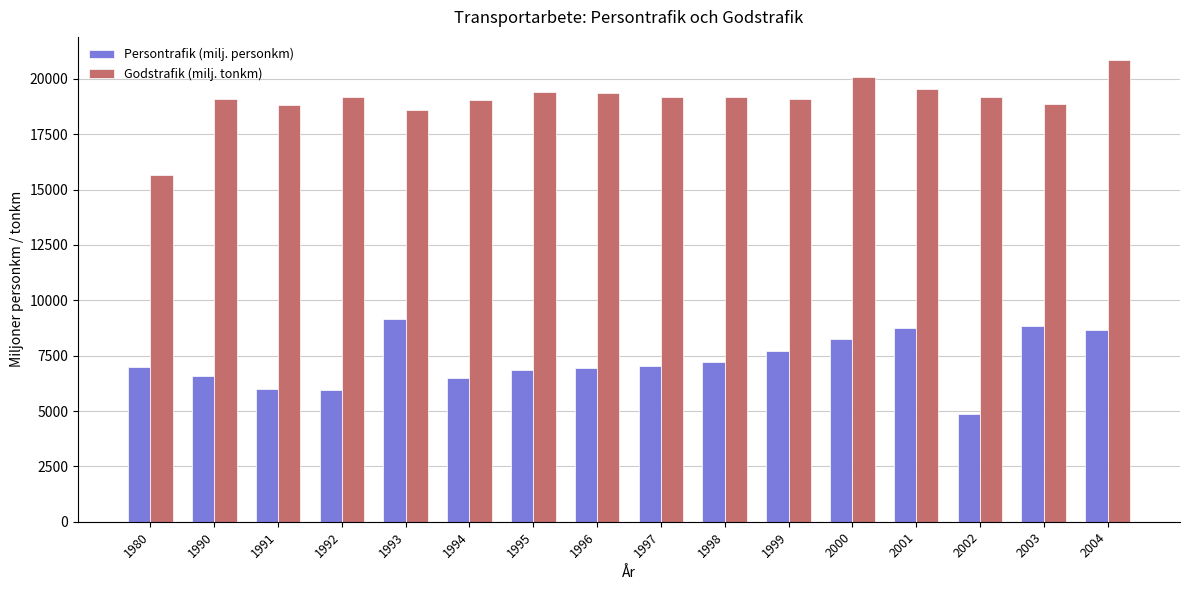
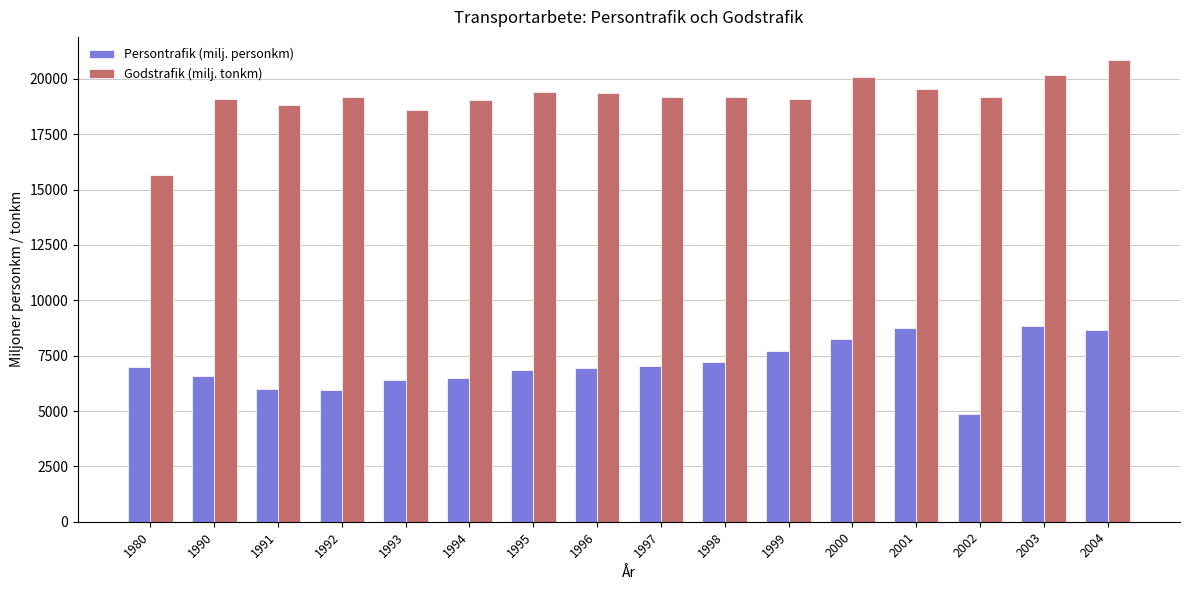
  {
    "Persontrafik (milj. personkm)": {
      "1980": 7000,
      "1990": 6600,
      "1991": 6000,
      "1992": 6000,
-     "1993": 9100,
+     "1993": 6400,
      "1994": 6500,
      "1995": 6800,
      "1996": 7000,
      "1997": 7000,
      "1998": 7200,
      "1999": 7700,
      "2000": 8200,
      "2001": 8700,
      "2002": 4900,
      "2003": 8800,
      "2004": 8700
    },
    "Godstrafik (milj. tonkm)": {
      "1980": 15700,
      "1990": 19100,
      "1991": 18800,
      "1992": 19200,
      "1993": 18600,
      "1994": 19100,
      "1995": 19400,
      "1996": 19400,
      "1997": 19200,
      "1998": 19200,
      "1999": 19100,
      "2000": 20100,
      "2001": 19500,
      "2002": 19200,
-     "2003": 18900,
+     "2003": 20200,
      "2004": 20900
    }
  }
